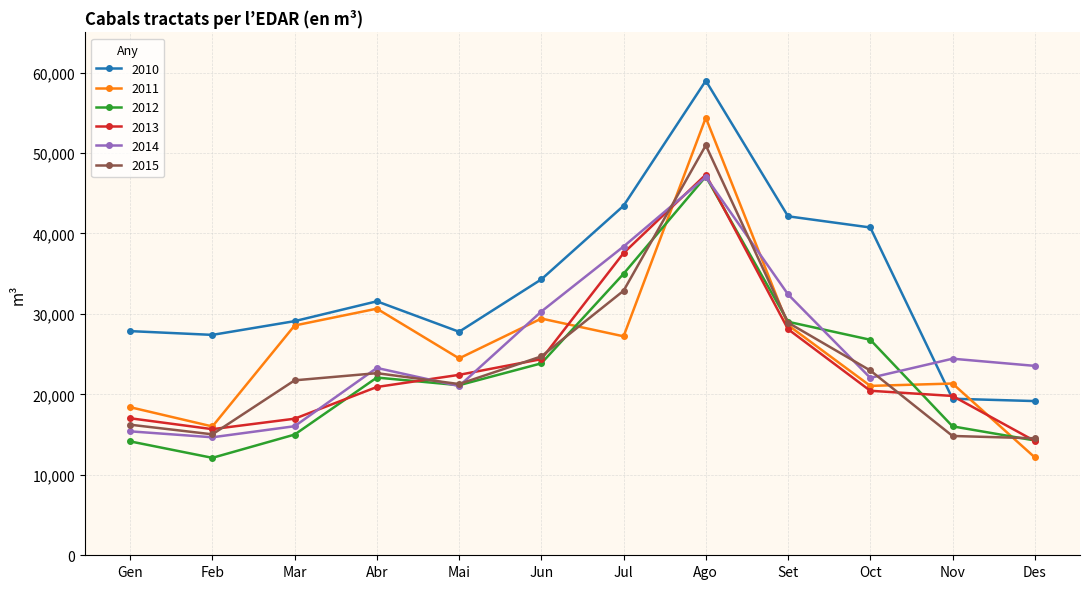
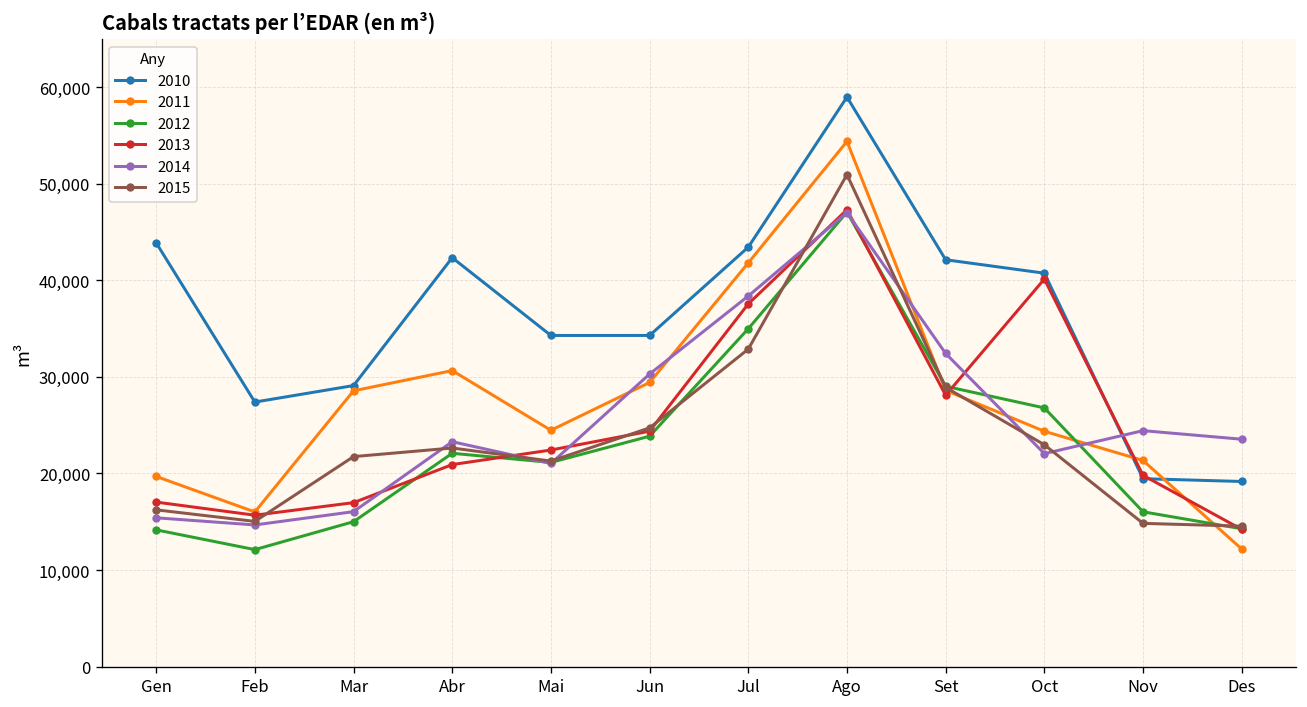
  {
    "2010": {
-     "Gen": "28,000",
+     "Gen": "44,000",
      "Feb": "27,000",
      "Mar": "29,000",
-     "Abr": "32,000",
-     "Mai": "28,000",
+     "Abr": "42,000",
+     "Mai": "34,000",
      "Jun": "34,000",
      "Jul": "43,000",
      "Ago": "59,000",
      "Set": "42,000",
      "Oct": "41,000",
      "Nov": "19,000",
      "Des": "19,000"
    },
    "2011": {
-     "Gen": "18,000",
+     "Gen": "20,000",
      "Feb": "16,000",
      "Mar": "29,000",
      "Abr": "31,000",
      "Mai": "24,000",
      "Jun": "29,000",
-     "Jul": "27,000",
+     "Jul": "42,000",
      "Ago": "54,000",
-     "Oct": "21,000",
+     "Oct": "24,000",
      "Nov": "21,000",
      "Des": "12,000"
    },
    "2012": {
      "Gen": "14,000",
      "Feb": "12,000",
      "Mar": "15,000",
      "Abr": "22,000",
      "Jun": "24,000",
      "Jul": "35,000",
      "Oct": "27,000",
      "Nov": "16,000"
    },
    "2013": {
      "Gen": "17,000",
      "Feb": "16,000",
      "Mar": "17,000",
      "Abr": "21,000",
      "Mai": "22,000",
      "Jun": "24,000",
      "Jul": "38,000",
      "Set": "28,000",
-     "Oct": "20,000",
+     "Oct": "40,000",
      "Nov": "20,000"
    },
    "2014": {
      "Gen": "15,000",
      "Feb": "15,000",
      "Mar": "16,000",
      "Abr": "23,000",
      "Jun": "30,000",
      "Jul": "38,000",
      "Set": "32,000",
      "Oct": "22,000",
      "Nov": "24,000",
      "Des": "24,000"
    },
    "2015": {
      "Gen": "16,000",
      "Feb": "15,000",
      "Mar": "22,000",
      "Abr": "23,000",
      "Jun": "25,000",
      "Jul": "33,000",
      "Ago": "51,000",
      "Oct": "23,000",
      "Nov": "15,000"
    }
  }
